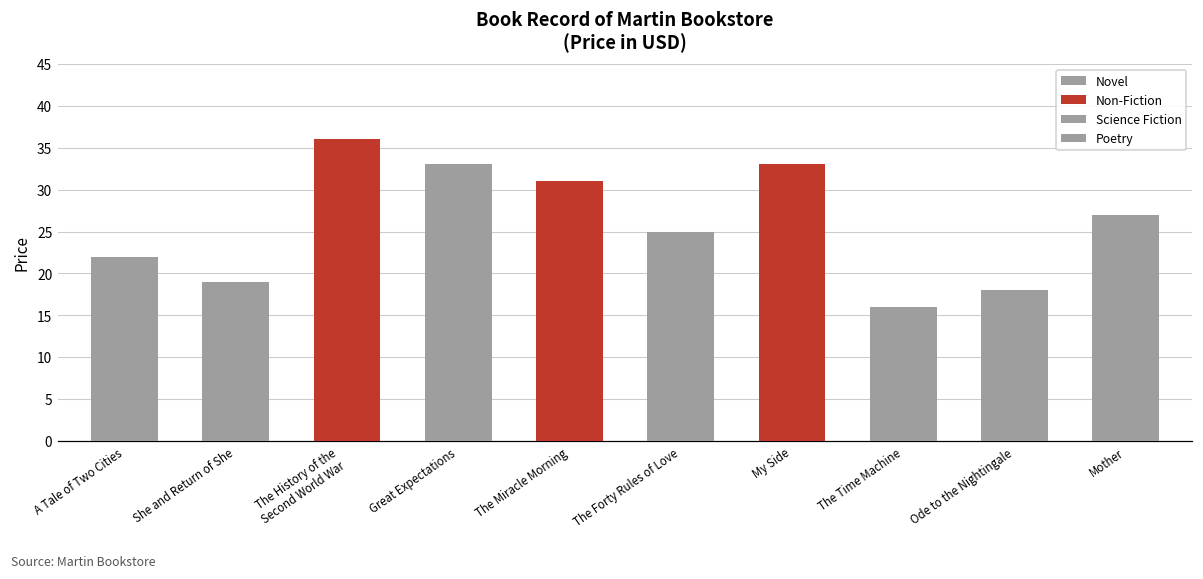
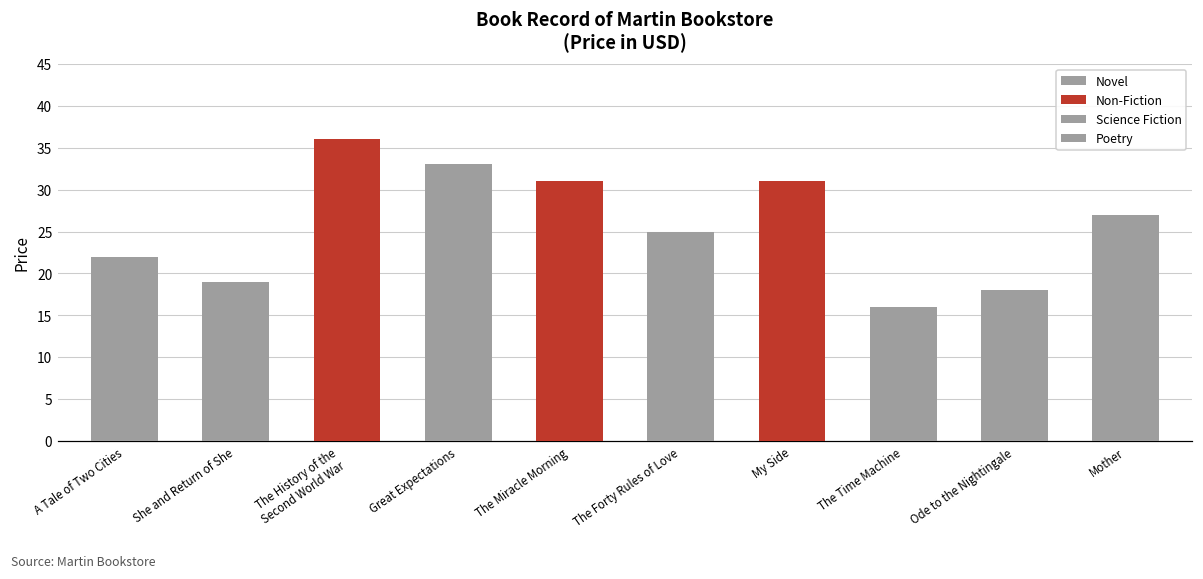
  {
    "Non-Fiction": {
      "The History of the Second World War": 36,
      "The Miracle Morning": 31,
-     "My Side": 33
+     "My Side": 31
    }
  }
